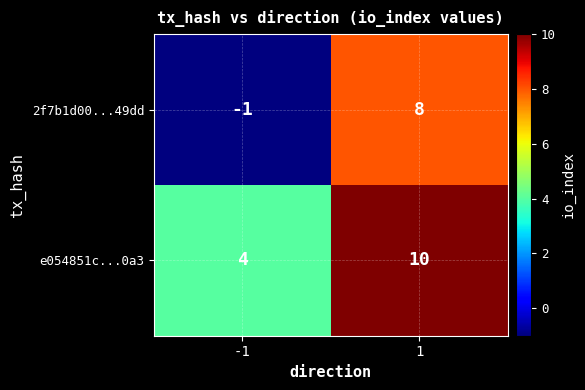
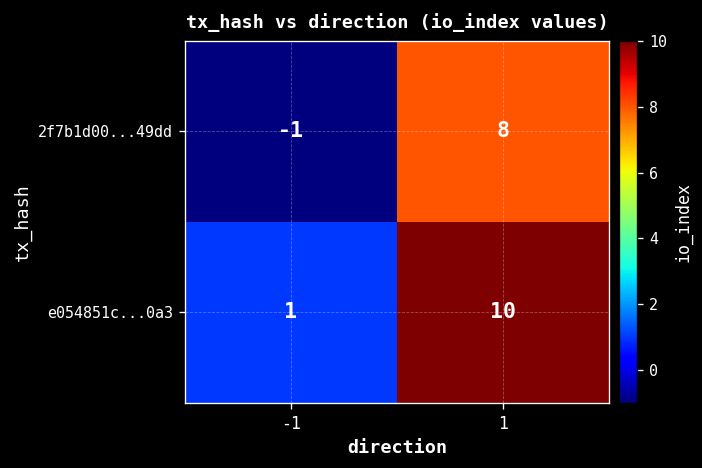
  {
    "2f7b1d00...49dd": {
      "-1": -1,
      "1": 8
    },
    "e054851c...0a3": {
-     "-1": 4,
+     "-1": 1,
      "1": 10
    }
  }
